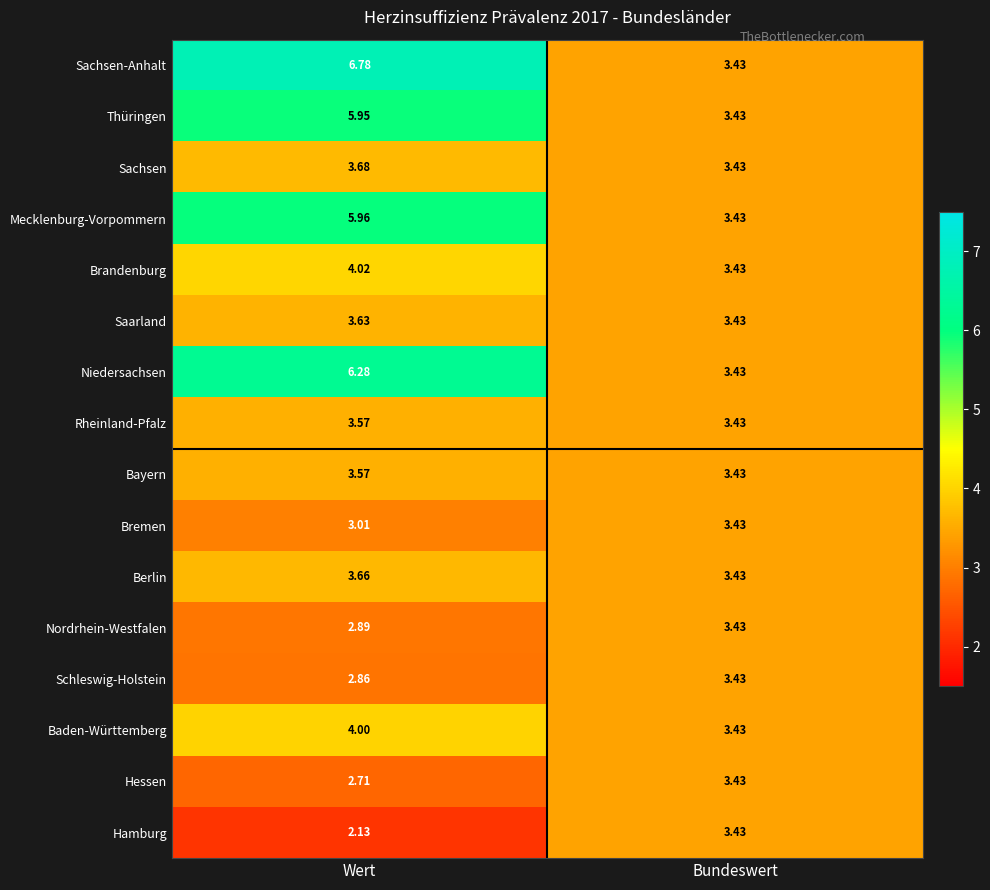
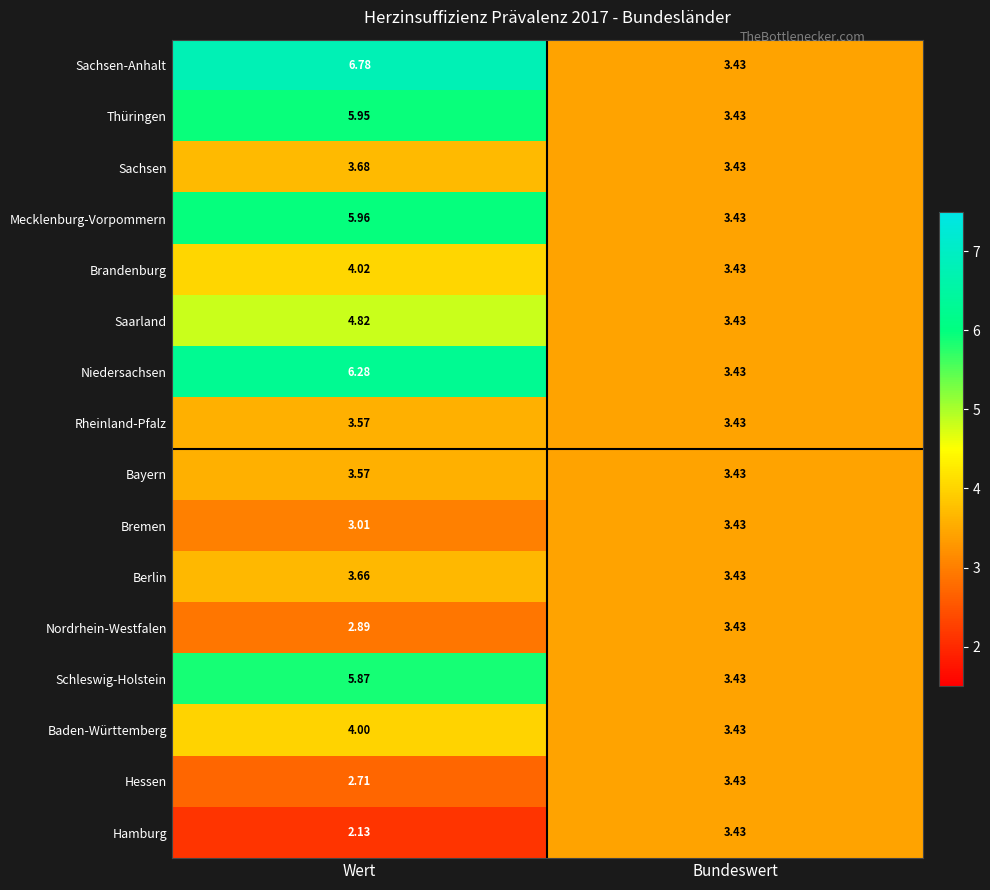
  {
    "Sachsen-Anhalt": {
      "Wert": 6.78,
      "Bundeswert": 3.43
    },
    "Thüringen": {
      "Wert": 5.95,
      "Bundeswert": 3.43
    },
    "Sachsen": {
      "Wert": 3.68,
      "Bundeswert": 3.43
    },
    "Mecklenburg-Vorpommern": {
      "Wert": 5.96,
      "Bundeswert": 3.43
    },
    "Brandenburg": {
      "Wert": 4.02,
      "Bundeswert": 3.43
    },
    "Saarland": {
-     "Wert": 3.63,
+     "Wert": 4.82,
      "Bundeswert": 3.43
    },
    "Niedersachsen": {
      "Wert": 6.28,
      "Bundeswert": 3.43
    },
    "Rheinland-Pfalz": {
      "Wert": 3.57,
      "Bundeswert": 3.43
    },
    "Bayern": {
      "Wert": 3.57,
      "Bundeswert": 3.43
    },
    "Bremen": {
      "Wert": 3.01,
      "Bundeswert": 3.43
    },
    "Berlin": {
      "Wert": 3.66,
      "Bundeswert": 3.43
    },
    "Nordrhein-Westfalen": {
      "Wert": 2.89,
      "Bundeswert": 3.43
    },
    "Schleswig-Holstein": {
-     "Wert": 2.86,
+     "Wert": 5.87,
      "Bundeswert": 3.43
    },
    "Baden-Württemberg": {
      "Wert": 4.00,
      "Bundeswert": 3.43
    },
    "Hessen": {
      "Wert": 2.71,
      "Bundeswert": 3.43
    },
    "Hamburg": {
      "Wert": 2.13,
      "Bundeswert": 3.43
    }
  }
